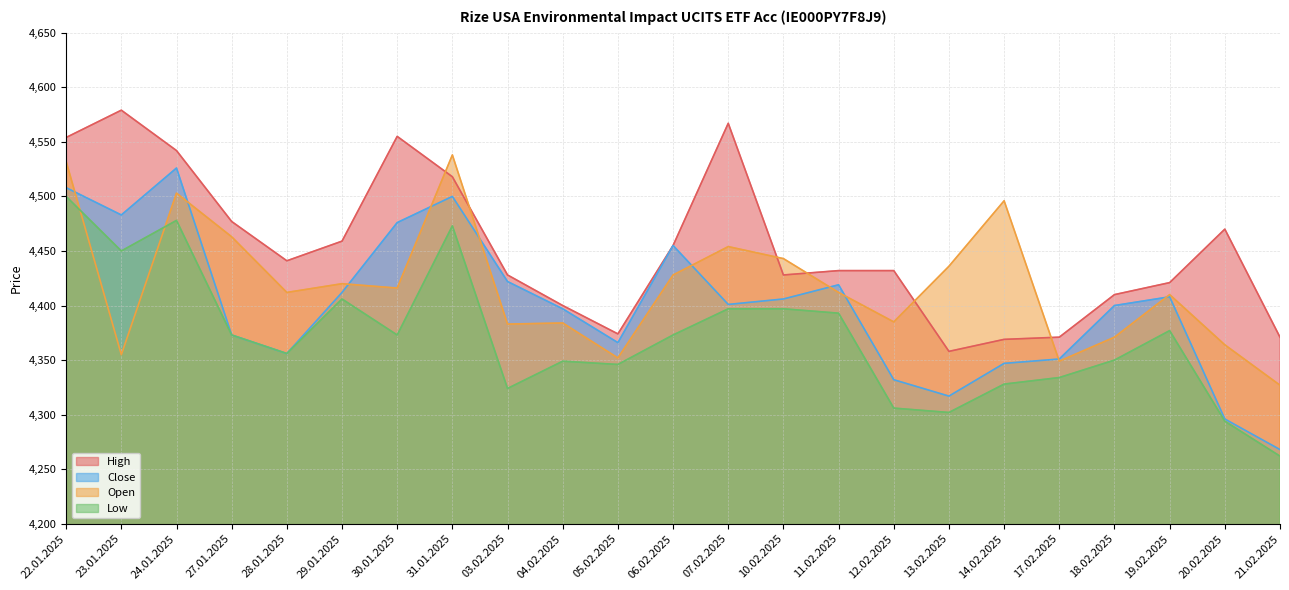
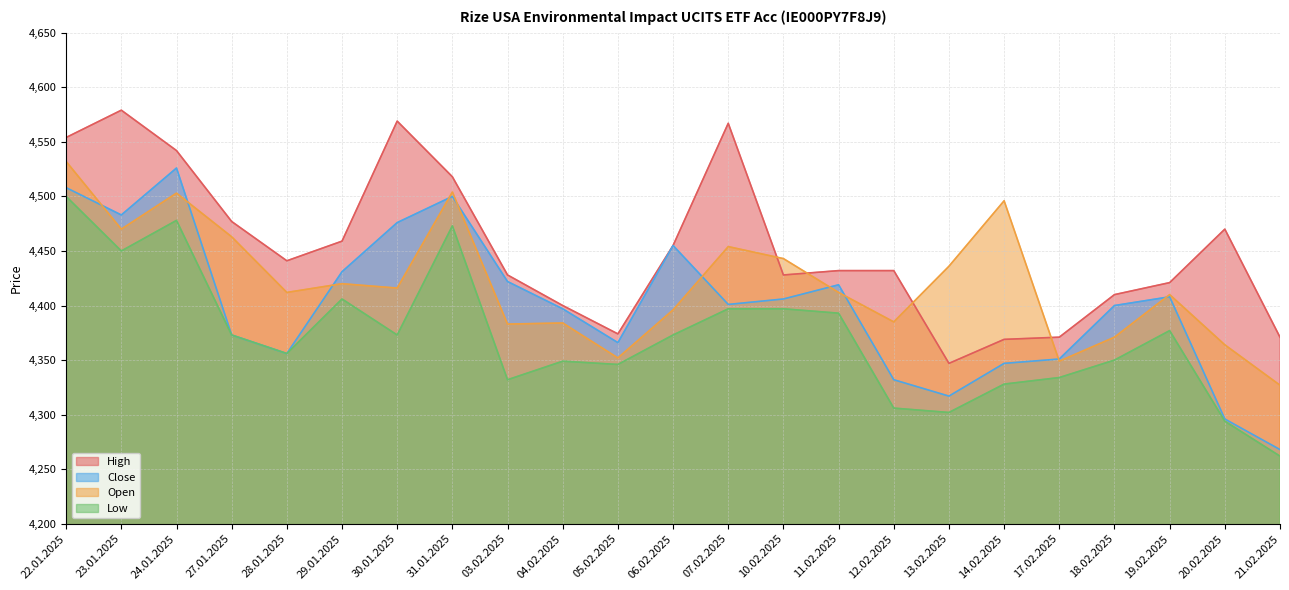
  {
    "High": {
      "22.01.2025": "4,554",
      "23.01.2025": "4,579",
      "24.01.2025": "4,542",
      "27.01.2025": "4,477",
      "28.01.2025": "4,441",
      "29.01.2025": "4,459",
-     "30.01.2025": "4,555",
+     "30.01.2025": "4,569",
      "31.01.2025": "4,518",
      "03.02.2025": "4,428",
      "04.02.2025": "4,400",
      "05.02.2025": "4,374",
      "07.02.2025": "4,567",
      "10.02.2025": "4,428",
      "11.02.2025": "4,432",
      "12.02.2025": "4,432",
-     "13.02.2025": "4,358",
+     "13.02.2025": "4,347",
      "14.02.2025": "4,369",
      "17.02.2025": "4,371",
      "18.02.2025": "4,410",
      "19.02.2025": "4,421",
      "20.02.2025": "4,470",
      "21.02.2025": "4,371"
    },
    "Close": {
      "22.01.2025": "4,508",
      "23.01.2025": "4,483",
      "24.01.2025": "4,526",
-     "29.01.2025": "4,412",
+     "29.01.2025": "4,431",
      "30.01.2025": "4,476",
      "31.01.2025": "4,500",
      "03.02.2025": "4,422",
      "04.02.2025": "4,397",
      "05.02.2025": "4,366",
      "07.02.2025": "4,401",
      "10.02.2025": "4,406",
      "11.02.2025": "4,419",
      "12.02.2025": "4,332",
      "13.02.2025": "4,317",
      "14.02.2025": "4,347",
      "18.02.2025": "4,400",
      "21.02.2025": "4,268"
    },
    "Open": {
      "22.01.2025": "4,532",
-     "23.01.2025": "4,355",
+     "23.01.2025": "4,470",
      "24.01.2025": "4,503",
      "27.01.2025": "4,463",
      "28.01.2025": "4,412",
      "29.01.2025": "4,420",
      "30.01.2025": "4,416",
-     "31.01.2025": "4,538",
+     "31.01.2025": "4,504",
      "03.02.2025": "4,383",
      "04.02.2025": "4,384",
      "05.02.2025": "4,352",
-     "06.02.2025": "4,428",
+     "06.02.2025": "4,396",
      "07.02.2025": "4,454",
      "10.02.2025": "4,443",
      "11.02.2025": "4,412",
      "12.02.2025": "4,385",
      "13.02.2025": "4,436",
      "14.02.2025": "4,496",
      "18.02.2025": "4,371",
      "20.02.2025": "4,364",
      "21.02.2025": "4,327"
    },
    "Low": {
      "22.01.2025": "4,500",
      "23.01.2025": "4,450",
      "24.01.2025": "4,478",
      "29.01.2025": "4,406",
      "30.01.2025": "4,373",
      "31.01.2025": "4,473",
-     "03.02.2025": "4,324",
+     "03.02.2025": "4,332",
      "04.02.2025": "4,349",
      "05.02.2025": "4,346",
      "06.02.2025": "4,373",
      "07.02.2025": "4,397",
      "10.02.2025": "4,397",
      "11.02.2025": "4,393",
      "12.02.2025": "4,306",
      "13.02.2025": "4,302",
      "14.02.2025": "4,328",
      "17.02.2025": "4,334",
      "18.02.2025": "4,350",
      "19.02.2025": "4,377",
      "21.02.2025": "4,262"
    }
  }
